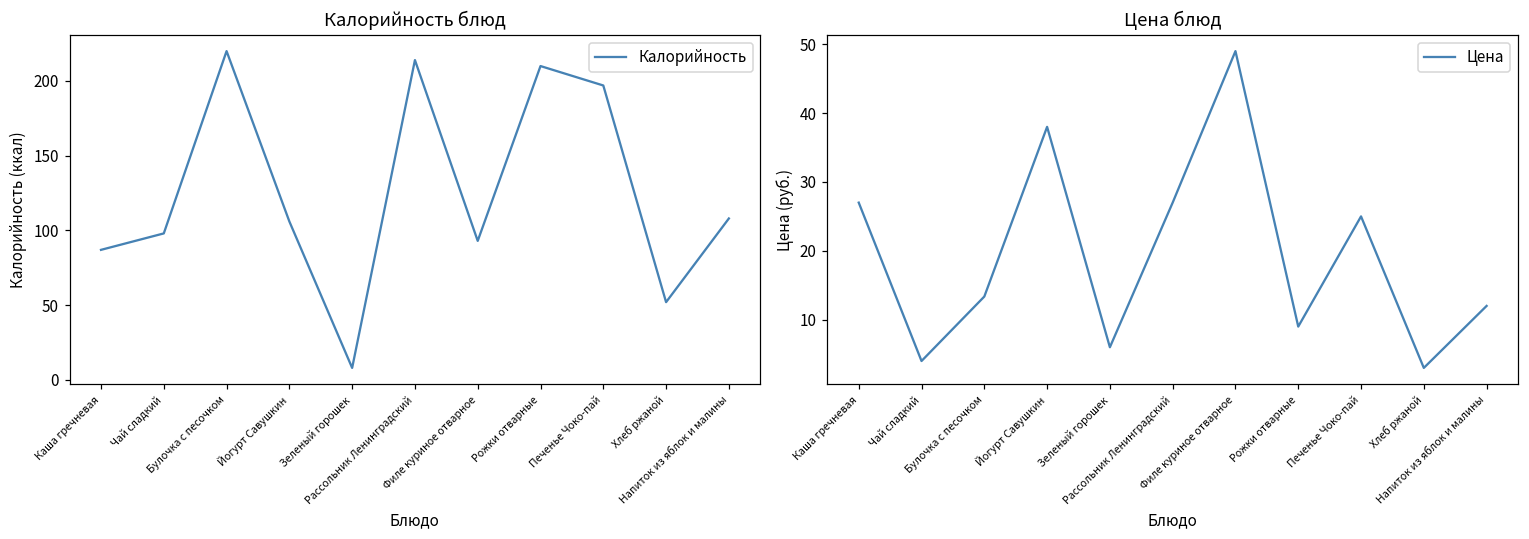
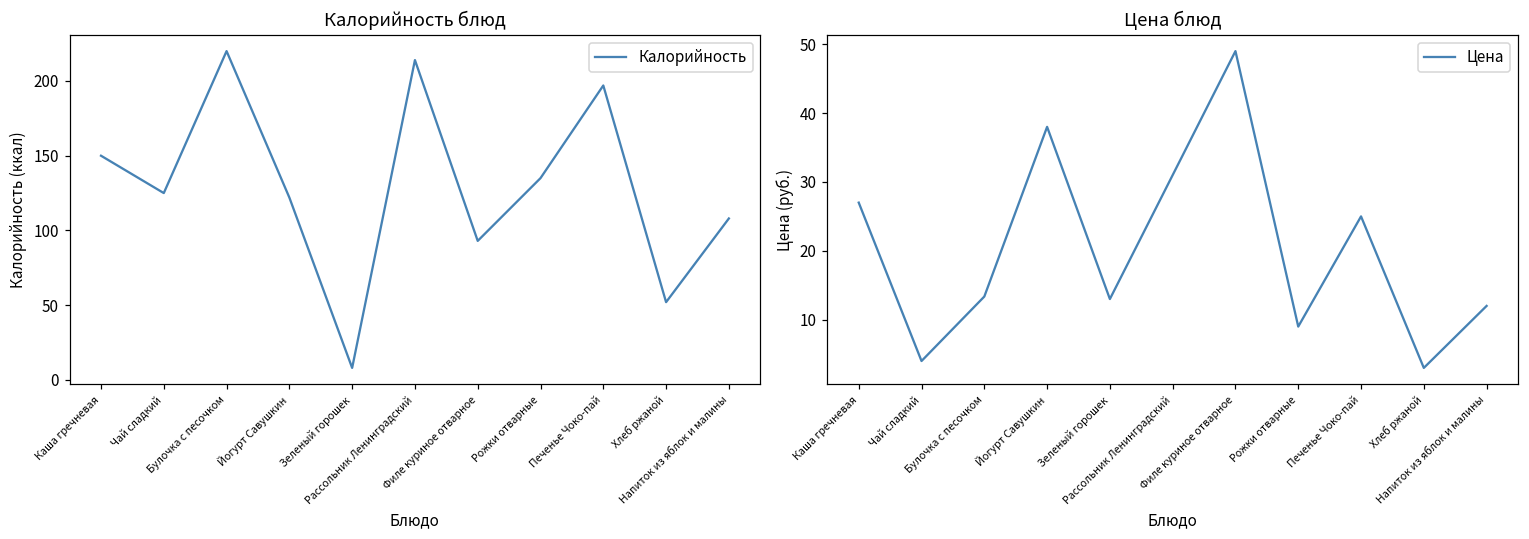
  {
    "Калорийность блюд": {
-     "Каша гречневая": 87,
-     "Чай сладкий": 98,
+     "Каша гречневая": 150,
+     "Чай сладкий": 125,
      "Булочка с песочком": 220,
-     "Йогурт Савушкин": 106,
+     "Йогурт Савушкин": 122,
      "Зеленый горошек": 8,
      "Рассольник Ленинградский": 214,
      "Филе куриное отварное": 93,
-     "Рожки отварные": 210,
+     "Рожки отварные": 135,
      "Печенье Чоко-пай": 197,
      "Хлеб ржаной": 52,
      "Напиток из яблок и малины": 108
    },
    "Цена блюд": {
      "Каша гречневая": 27,
      "Чай сладкий": 4,
      "Булочка с песочком": 13,
      "Йогурт Савушкин": 38,
-     "Зеленый горошек": 6,
-     "Рассольник Ленинградский": 27,
+     "Зеленый горошек": 13,
+     "Рассольник Ленинградский": 31,
      "Филе куриное отварное": 49,
      "Рожки отварные": 9,
      "Печенье Чоко-пай": 25,
      "Хлеб ржаной": 3,
      "Напиток из яблок и малины": 12
    }
  }
